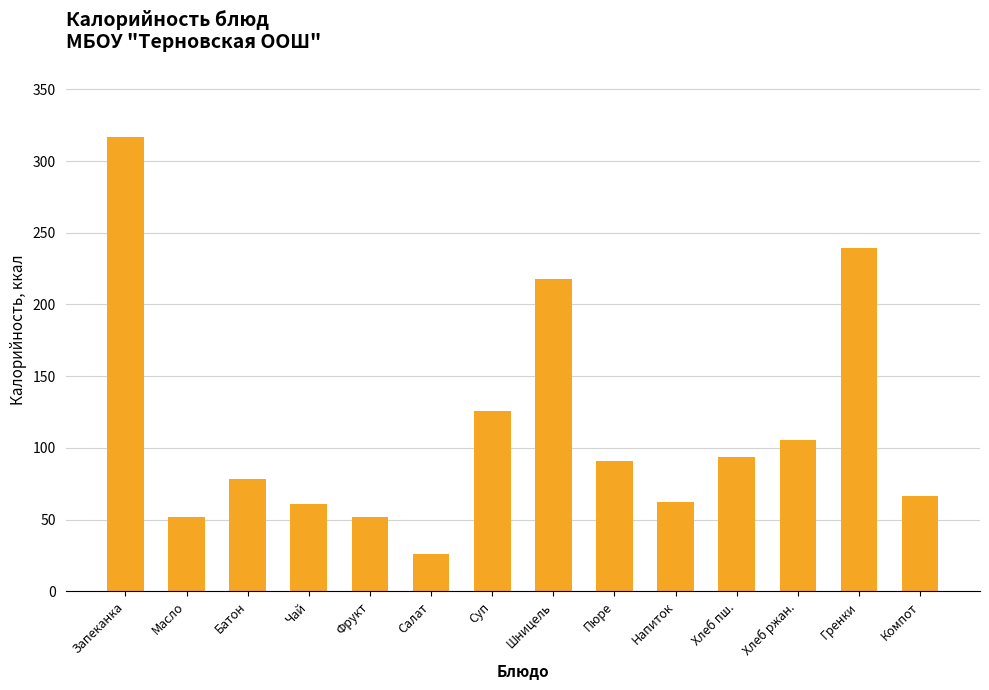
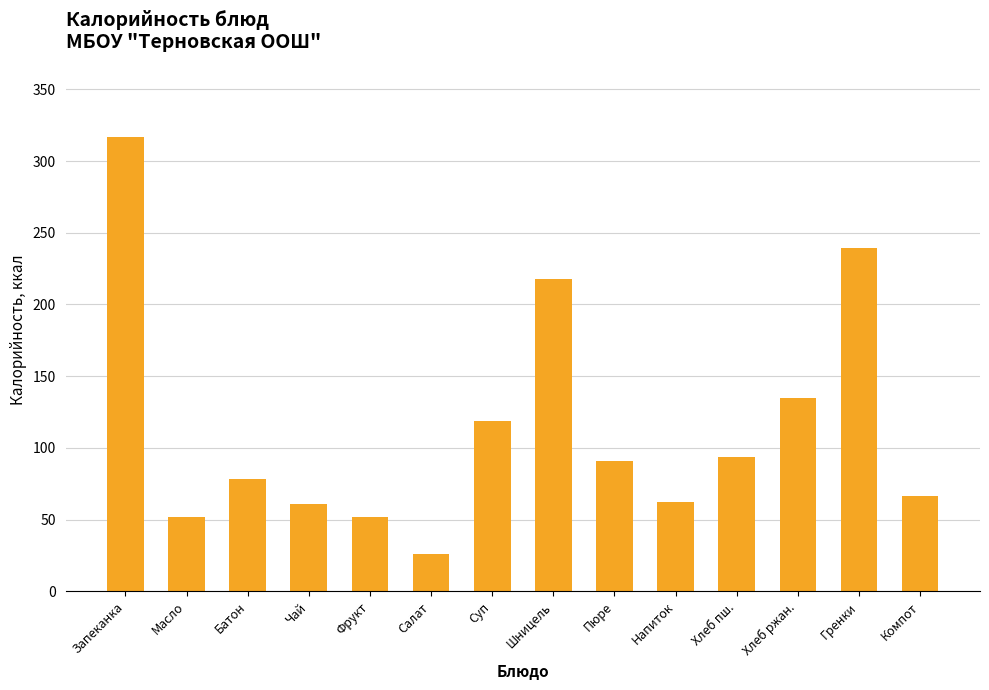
  {
    "Запеканка": 317,
    "Масло": 52,
    "Батон": 79,
    "Чай": 61,
    "Фрукт": 52,
    "Салат": 26,
-   "Суп": 126,
+   "Суп": 119,
    "Шницель": 218,
    "Пюре": 91,
    "Напиток": 62,
    "Хлеб пш.": 94,
-   "Хлеб ржан.": 106,
+   "Хлеб ржан.": 135,
    "Гренки": 239,
    "Компот": 67
  }
